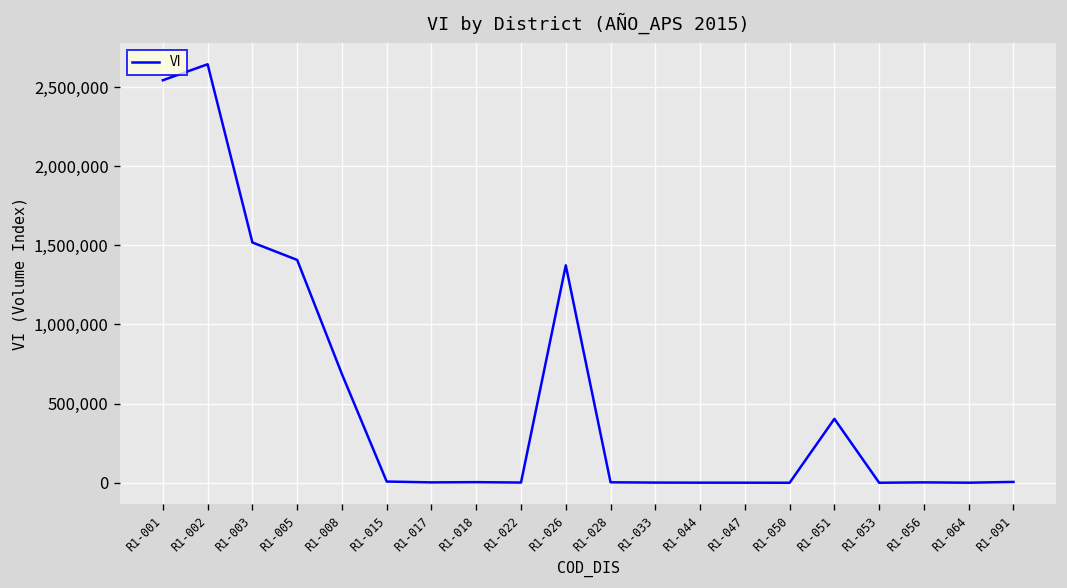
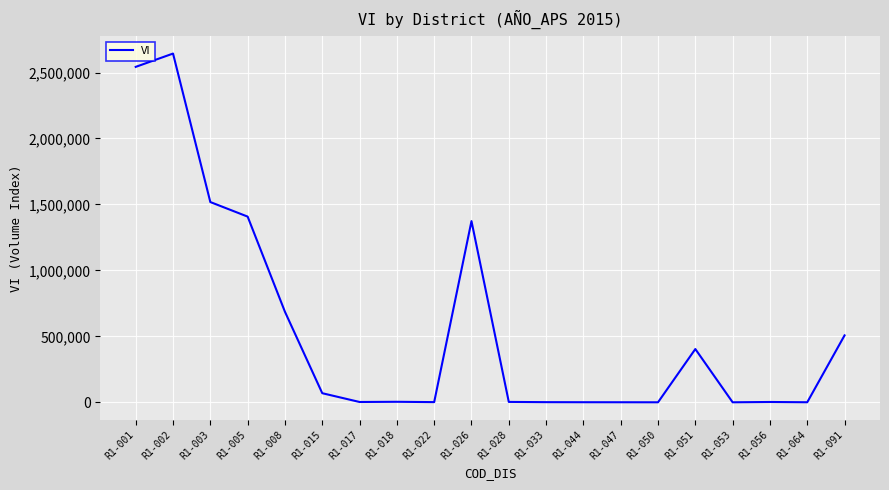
  {
    "R1-001": "2,540,000",
    "R1-002": "2,640,000",
    "R1-003": "1,520,000",
    "R1-005": "1,410,000",
    "R1-008": "690,000",
-   "R1-015": "10,000",
+   "R1-015": "70,000",
    "R1-017": "0",
    "R1-018": "0",
    "R1-022": "0",
    "R1-026": "1,370,000",
    "R1-028": "0",
    "R1-033": "0",
    "R1-044": "0",
    "R1-047": "0",
    "R1-050": "0",
    "R1-051": "400,000",
    "R1-053": "0",
    "R1-056": "0",
    "R1-064": "0",
-   "R1-091": "10,000"
+   "R1-091": "510,000"
  }
